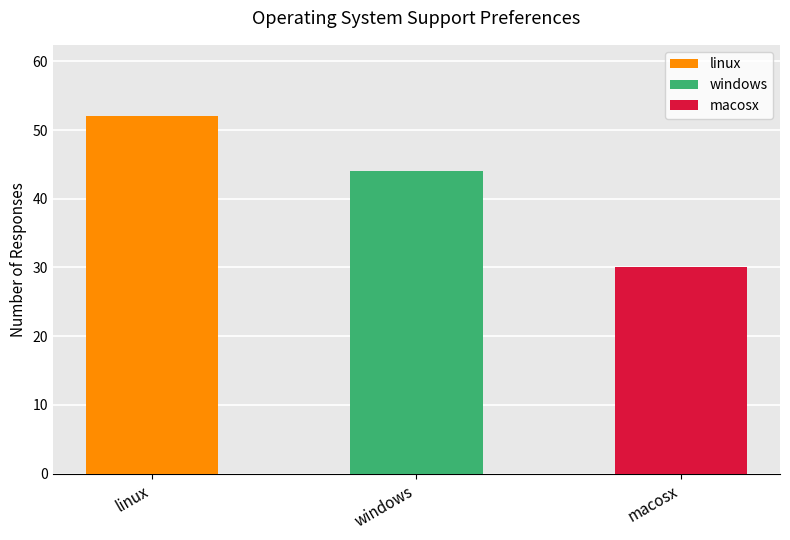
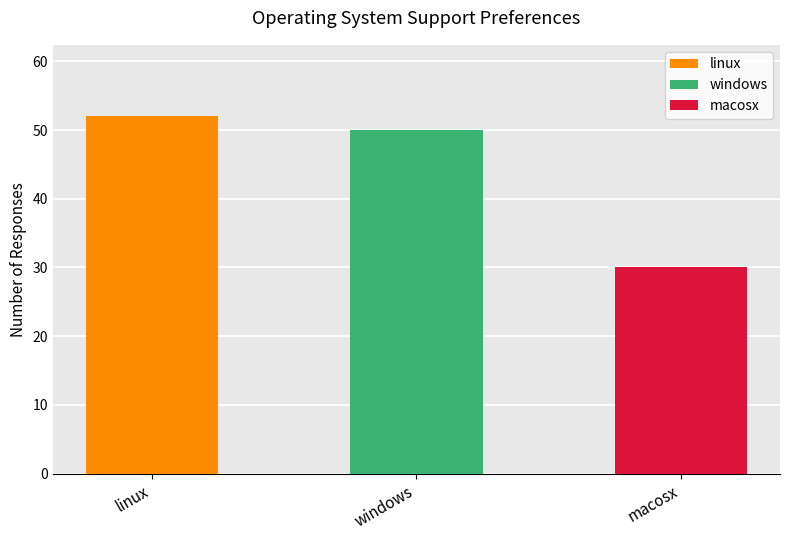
  {
    "linux": 52,
-   "windows": 44,
+   "windows": 50,
    "macosx": 30
  }
